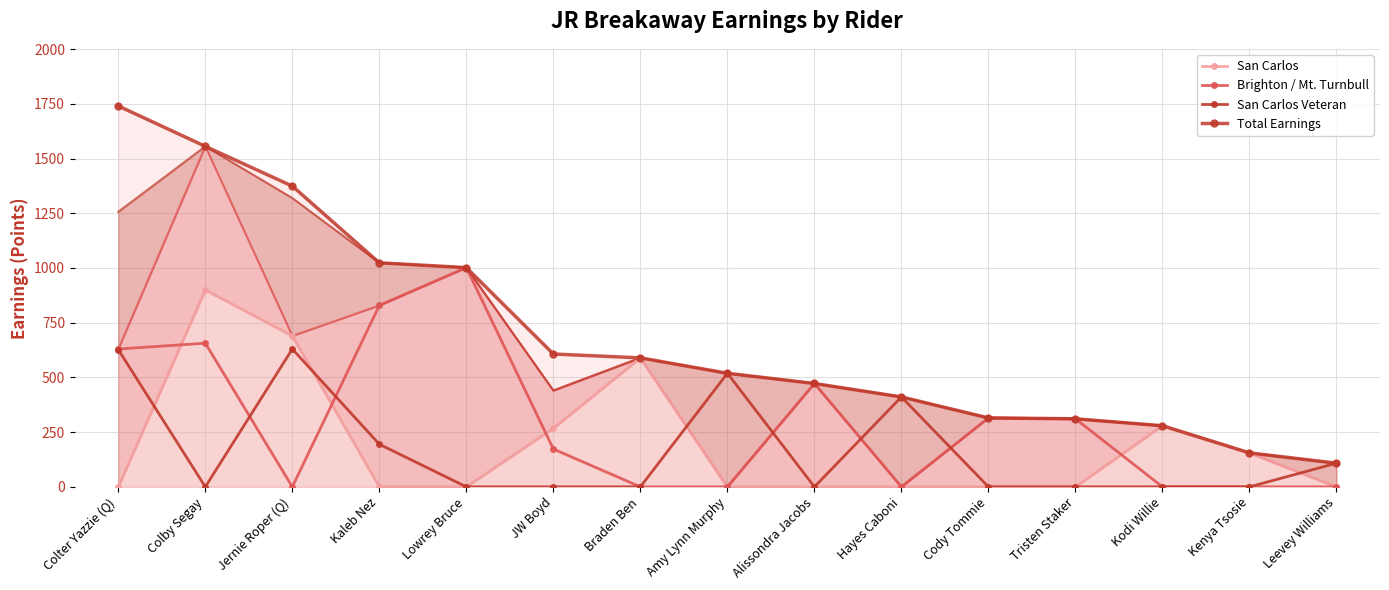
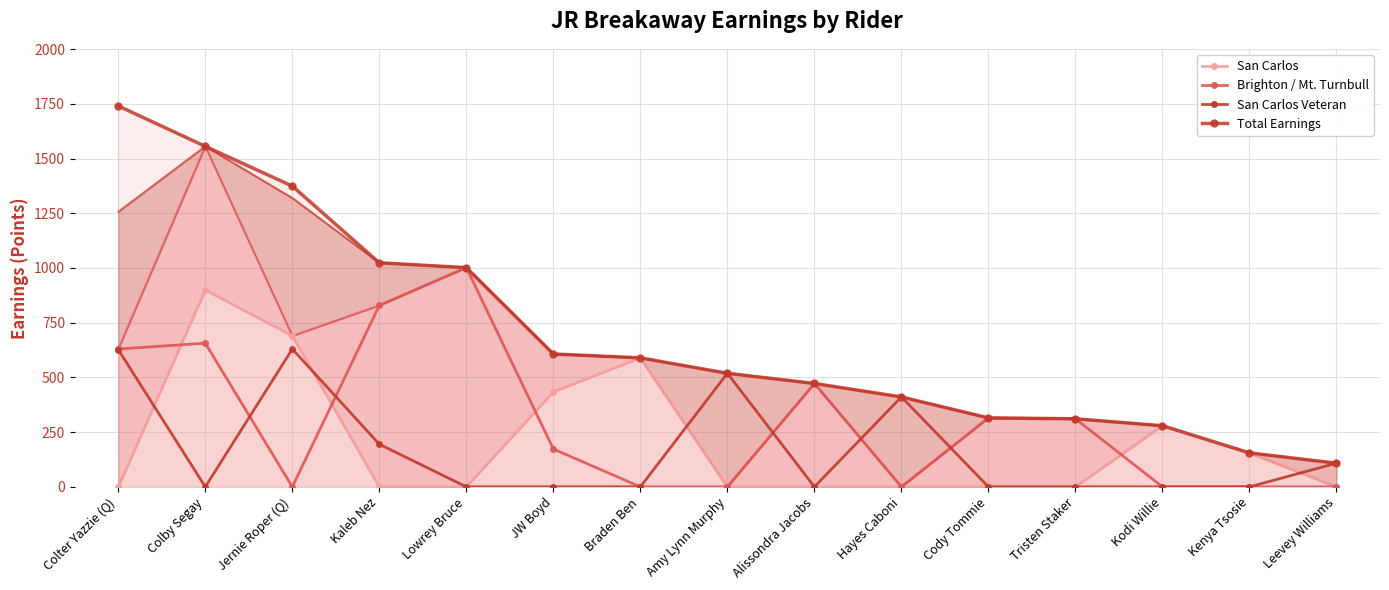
  {
    "San Carlos": {
      "Colter Yazzie (Q)": 0,
      "Colby Segay": 900,
      "Kaleb Nez": 0,
-     "JW Boyd": 270
+     "JW Boyd": 430
    }
  }
